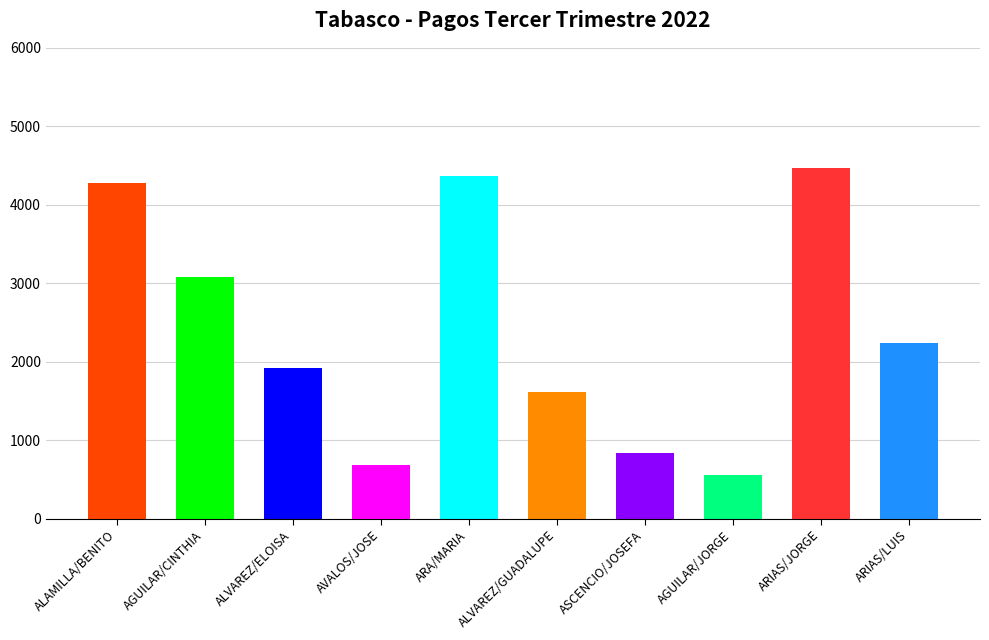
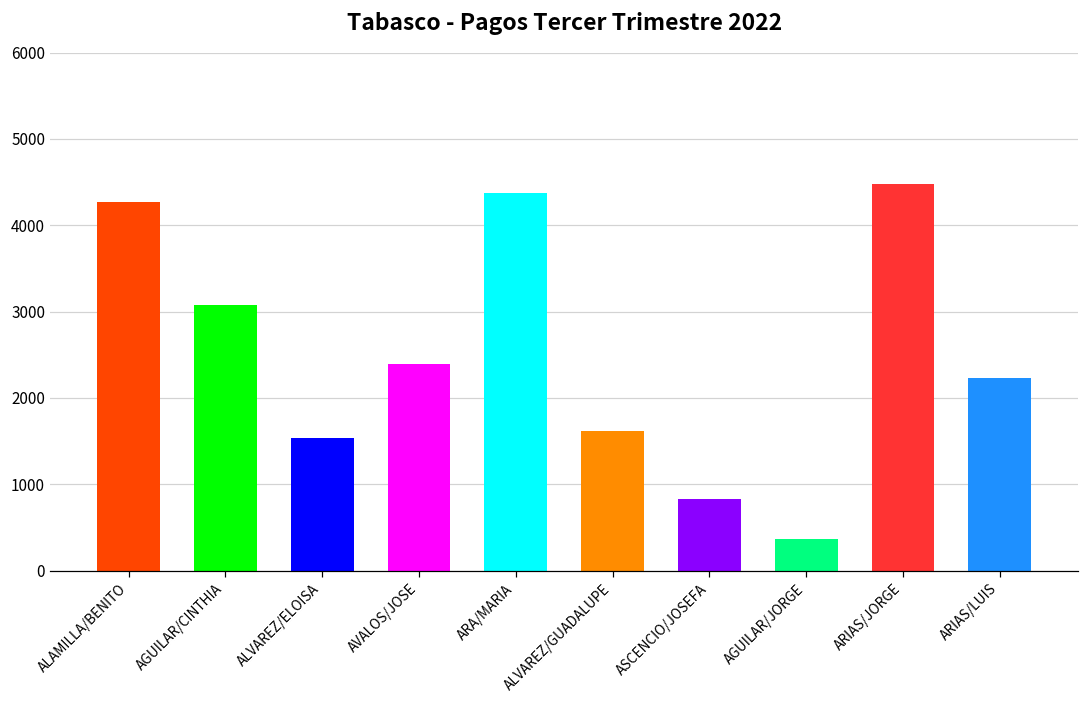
  {
    "ALAMILLA/BENITO": 4300,
    "AGUILAR/CINTHIA": 3100,
-   "ALVAREZ/ELOISA": 1900,
-   "AVALOS/JOSE": 700,
+   "ALVAREZ/ELOISA": 1500,
+   "AVALOS/JOSE": 2400,
    "ARA/MARIA": 4400,
    "ALVAREZ/GUADALUPE": 1600,
    "ASCENCIO/JOSEFA": 800,
-   "AGUILAR/JORGE": 600,
+   "AGUILAR/JORGE": 400,
    "ARIAS/JORGE": 4500,
    "ARIAS/LUIS": 2200
  }
